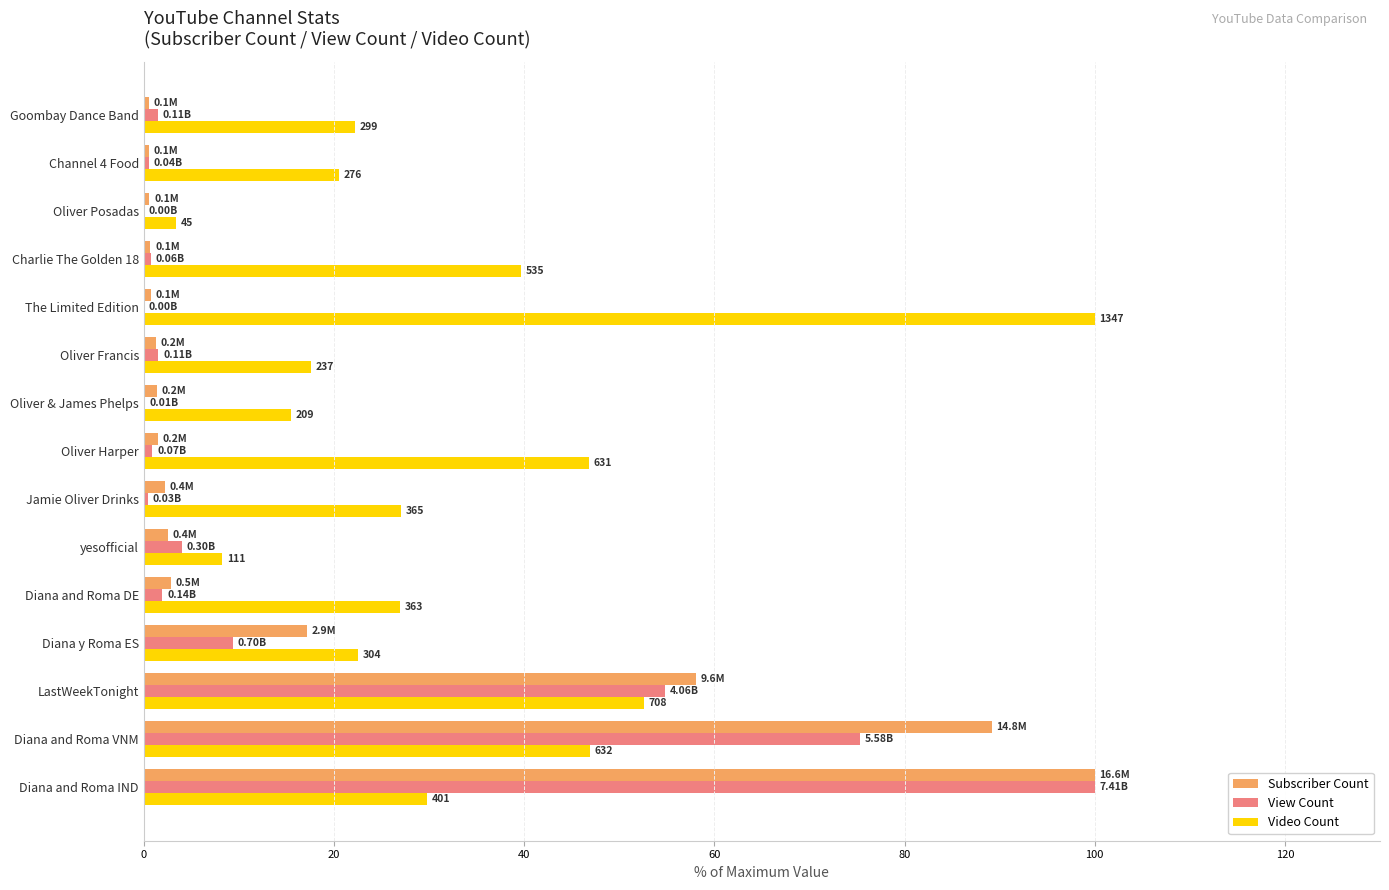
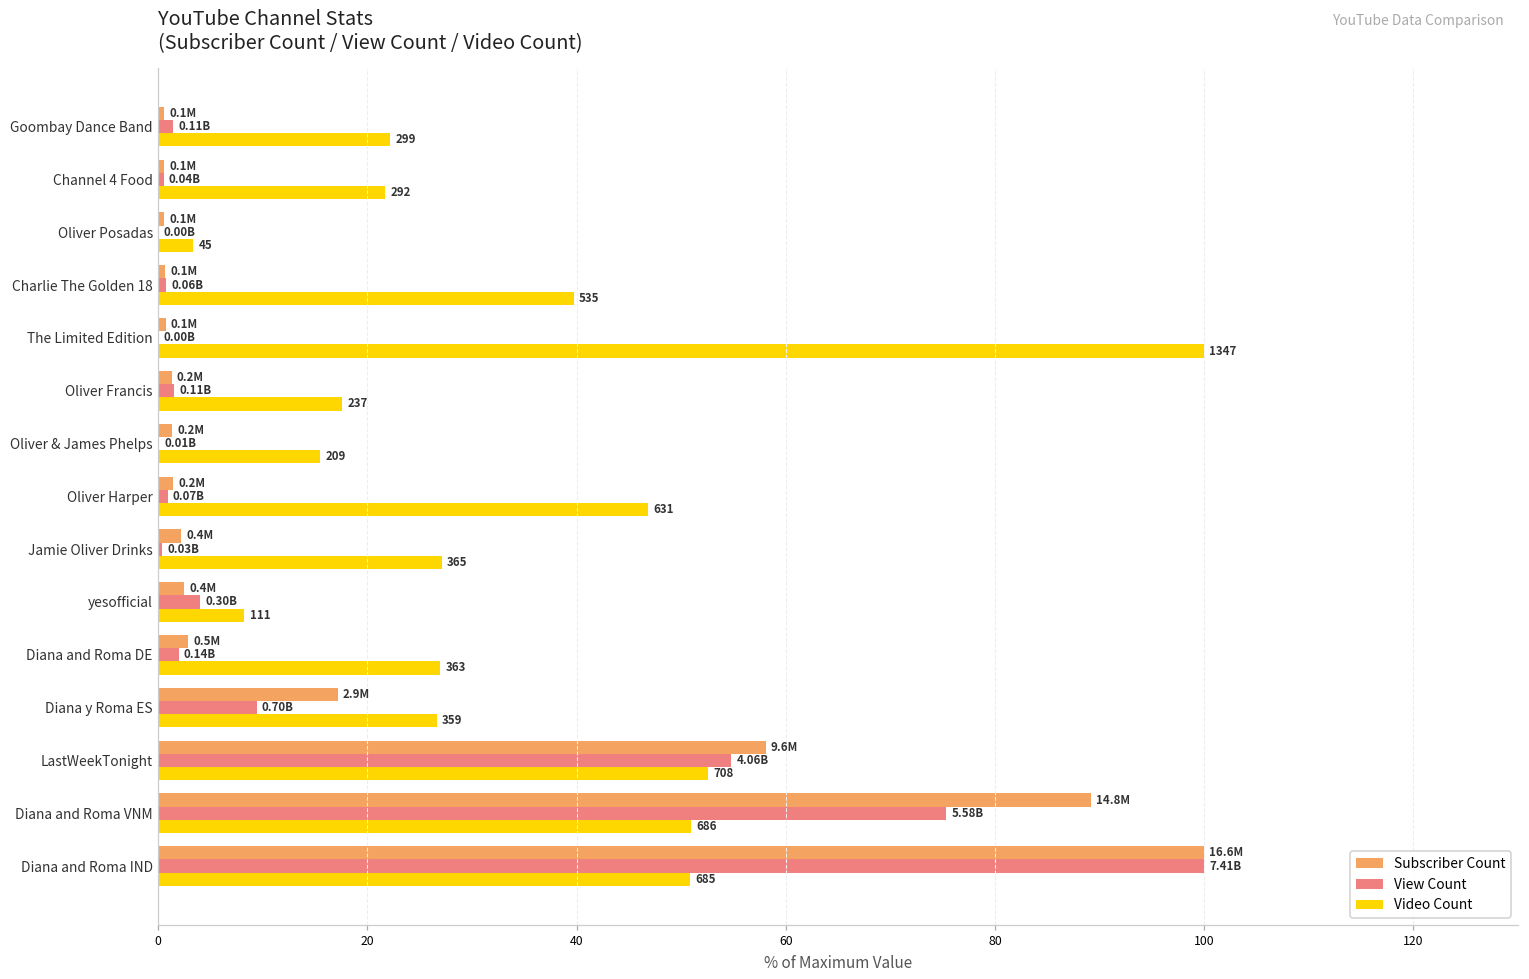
  {
    "Video Count": {
-     "Channel 4 Food": 276,
-     "Diana y Roma ES": 304,
-     "Diana and Roma VNM": 632,
-     "Diana and Roma IND": 401
+     "Channel 4 Food": 292,
+     "Diana y Roma ES": 359,
+     "Diana and Roma VNM": 686,
+     "Diana and Roma IND": 685
    }
  }
